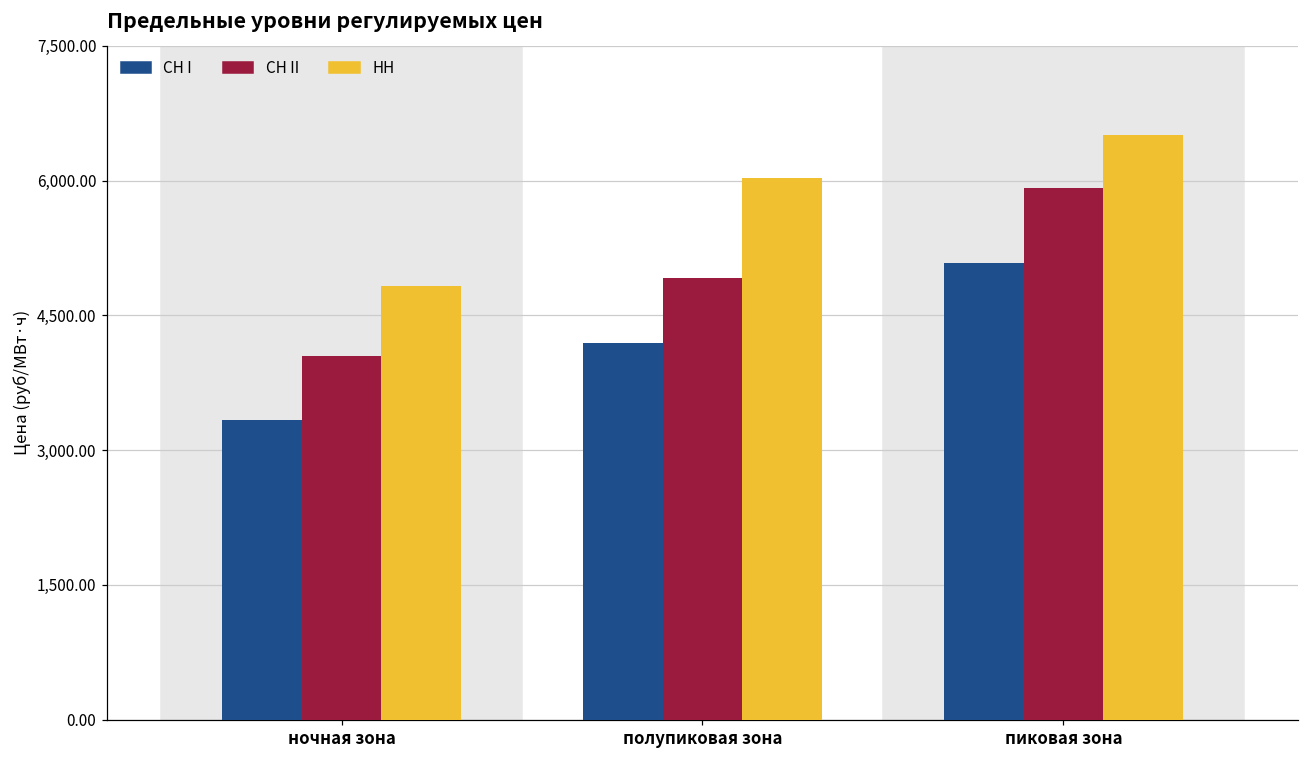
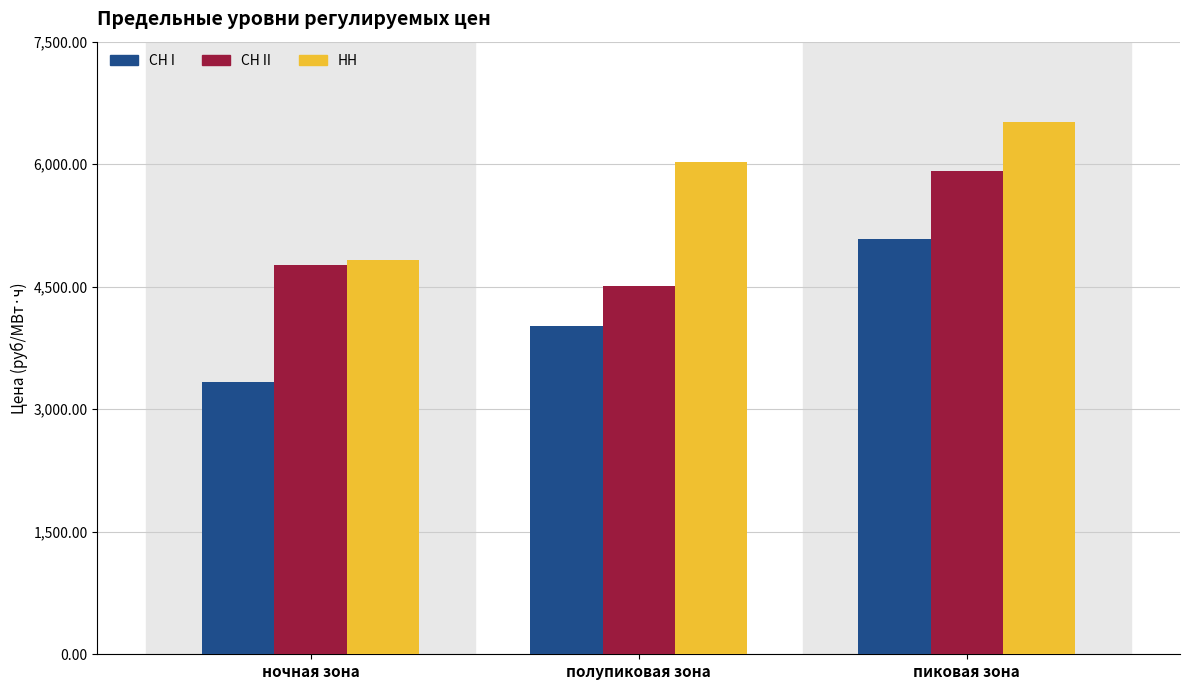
  {
    "СН I": {
      "ночная зона": "3,300",
-     "полупиковая зона": "4,200",
+     "полупиковая зона": "4,000",
      "пиковая зона": "5,100"
    },
    "СН II": {
-     "ночная зона": "4,000",
-     "полупиковая зона": "4,900",
+     "ночная зона": "4,800",
+     "полупиковая зона": "4,500",
      "пиковая зона": "5,900"
    },
    "НН": {
      "ночная зона": "4,800",
      "полупиковая зона": "6,000",
      "пиковая зона": "6,500"
    }
  }
